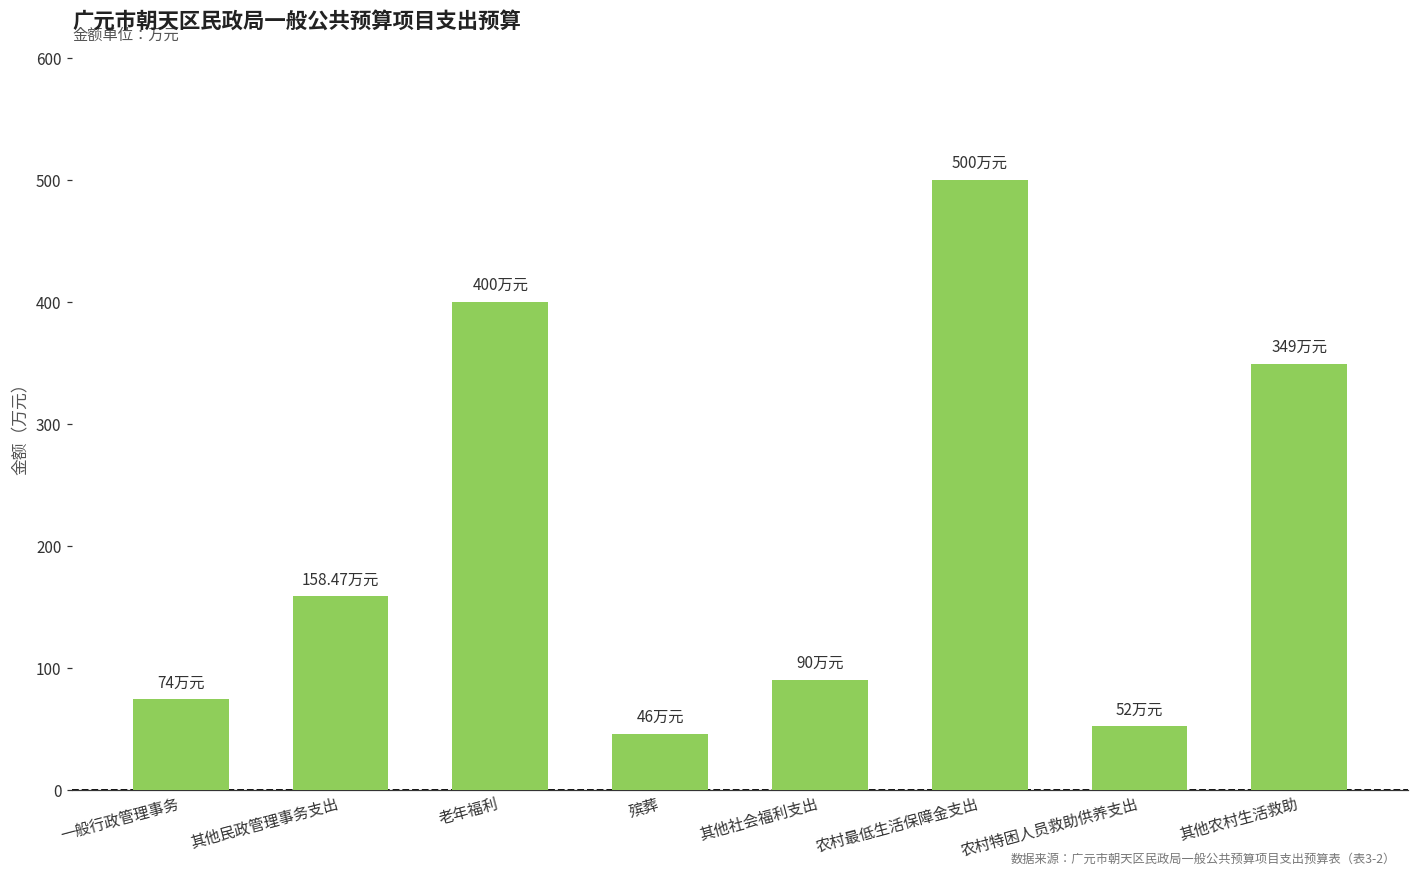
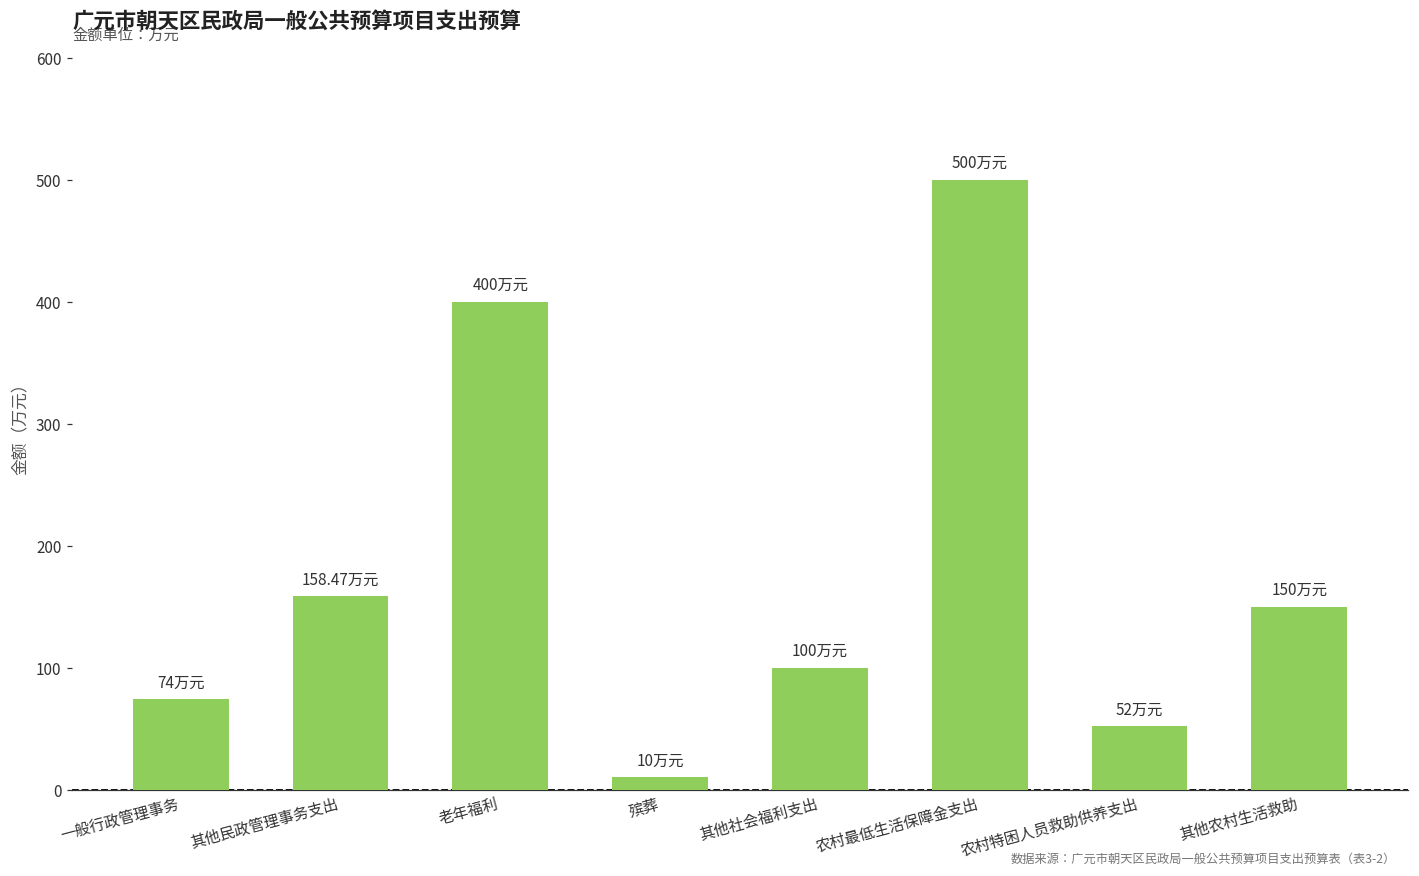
  {
    "一般行政管理事务": 74,
    "其他民政管理事务支出": 158.47,
    "老年福利": 400,
-   "殡葬": 46,
-   "其他社会福利支出": 90,
+   "殡葬": 10,
+   "其他社会福利支出": 100,
    "农村最低生活保障金支出": 500,
    "农村特困人员救助供养支出": 52,
-   "其他农村生活救助": 349
+   "其他农村生活救助": 150
  }
